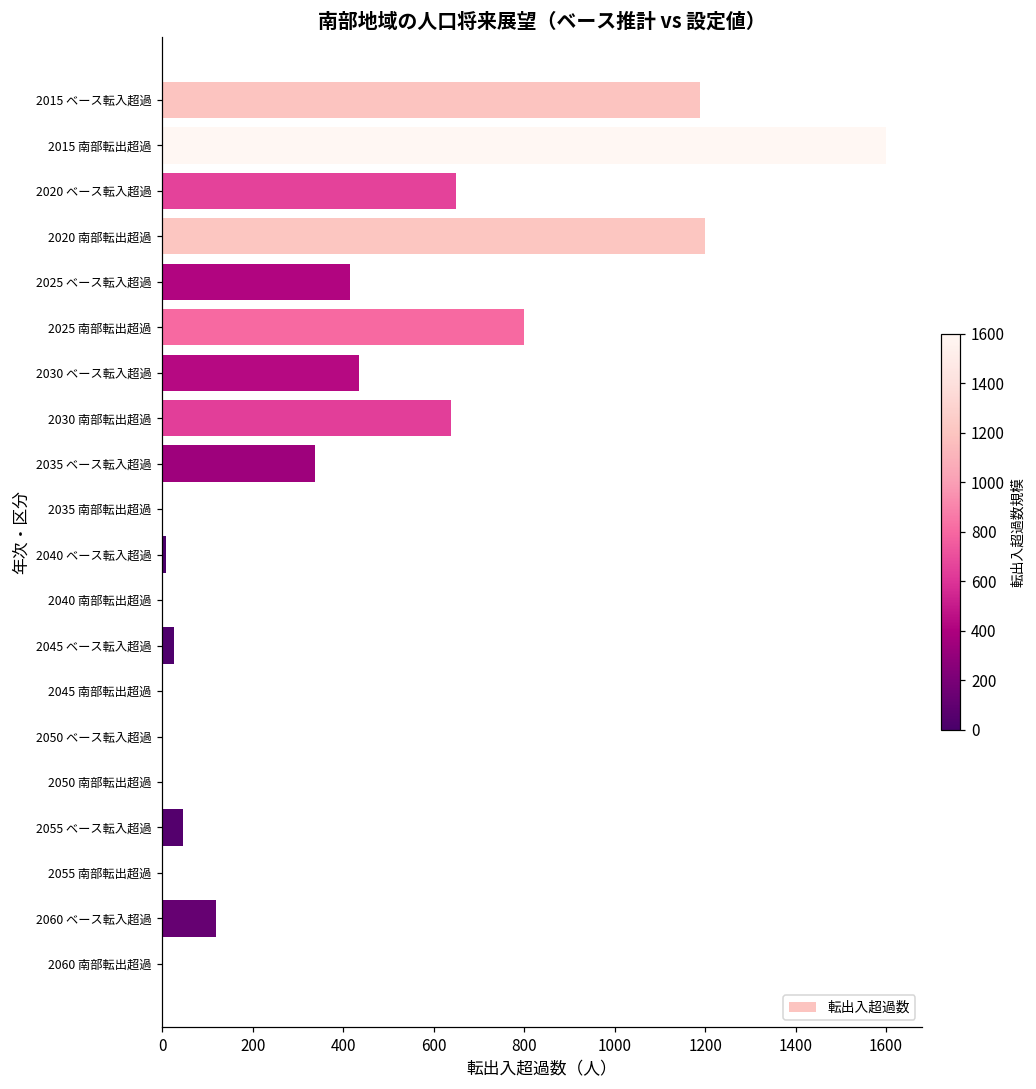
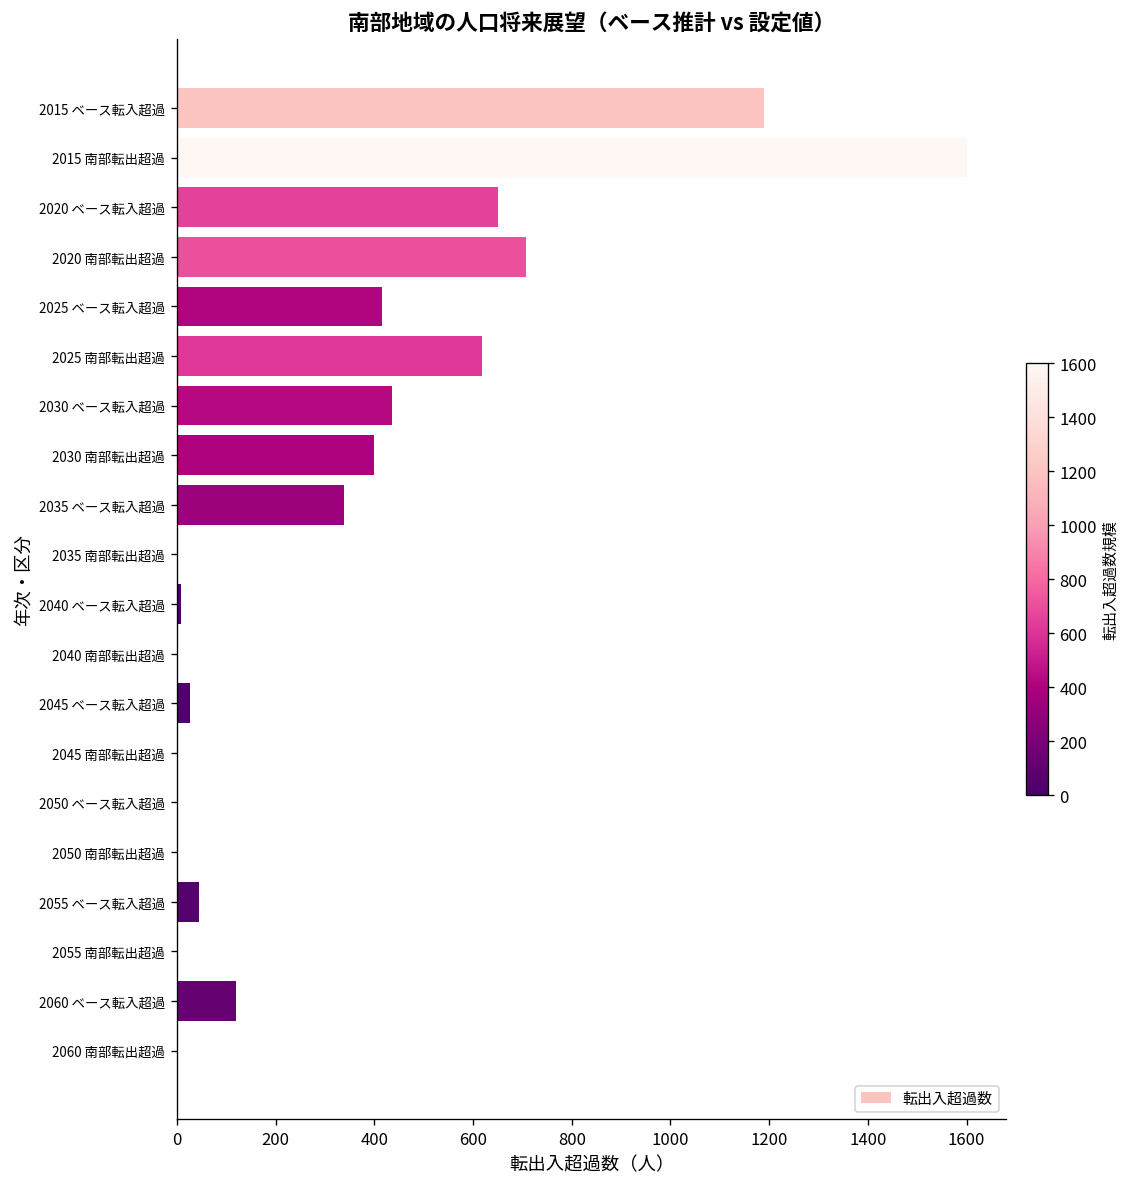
  {
    "2015 ベース転入超過": 1190,
    "2015 南部転出超過": 1600,
    "2020 ベース転入超過": 650,
-   "2020 南部転出超過": 1200,
+   "2020 南部転出超過": 710,
    "2025 ベース転入超過": 410,
-   "2025 南部転出超過": 800,
+   "2025 南部転出超過": 620,
    "2030 ベース転入超過": 440,
-   "2030 南部転出超過": 640,
+   "2030 南部転出超過": 400,
    "2035 ベース転入超過": 340,
    "2035 南部転出超過": 0,
    "2040 ベース転入超過": 10,
    "2040 南部転出超過": 0,
    "2045 ベース転入超過": 30,
    "2045 南部転出超過": 0,
    "2050 南部転出超過": 0,
    "2055 ベース転入超過": 40,
    "2055 南部転出超過": 0,
    "2060 ベース転入超過": 120,
    "2060 南部転出超過": 0
  }
